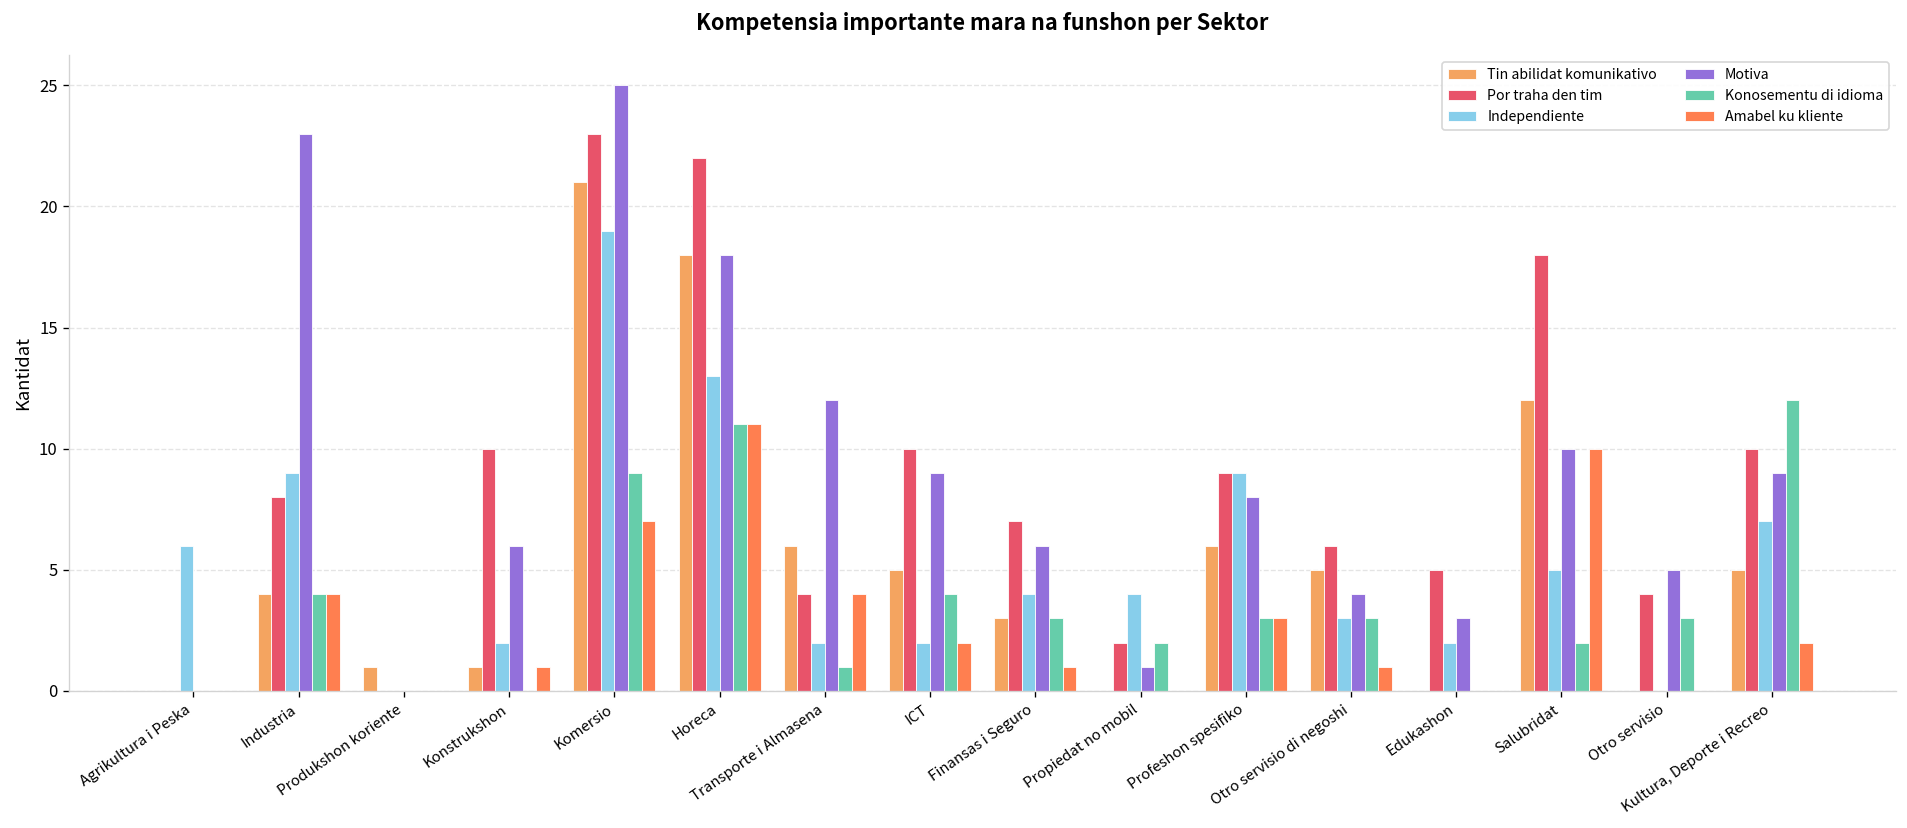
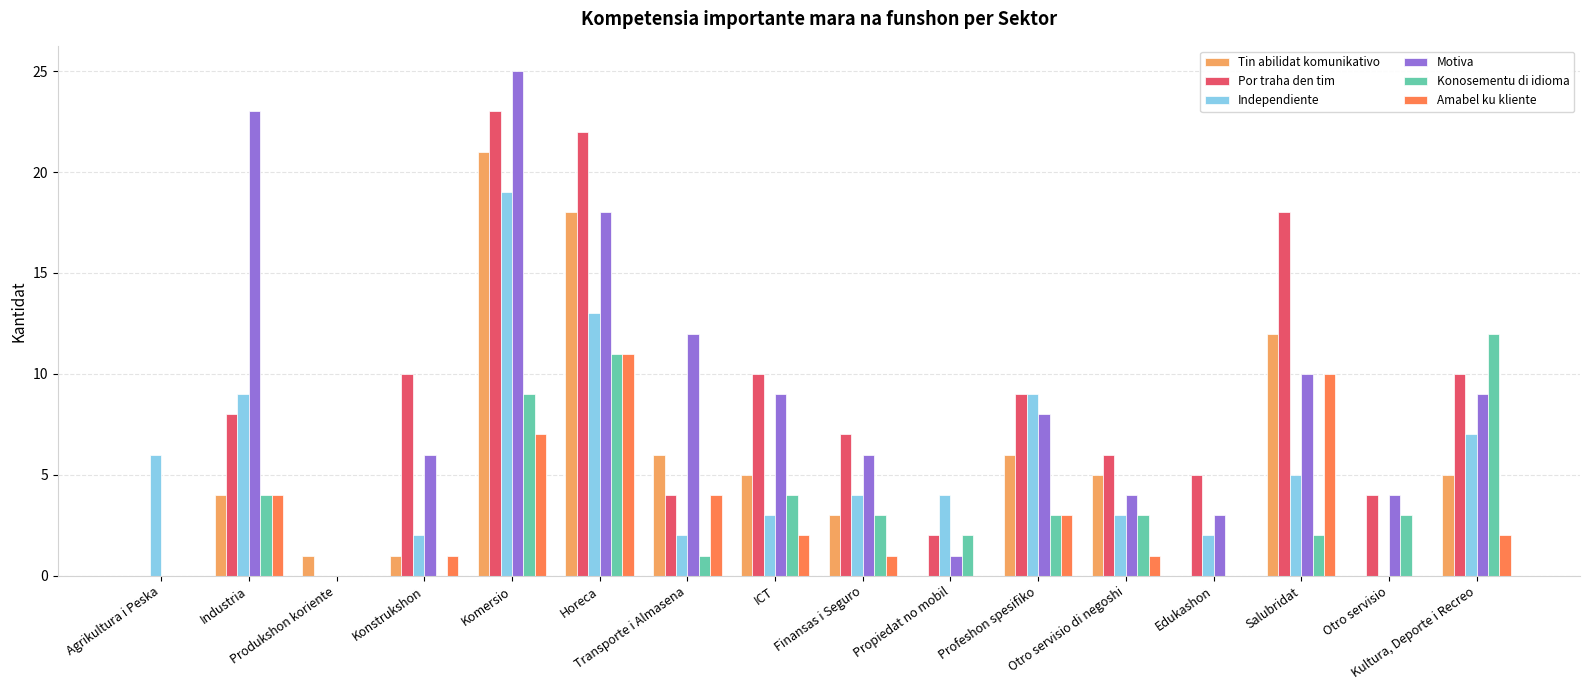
  {
    "Independiente": {
      "Agrikultura i Peska": 6,
      "Industria": 9,
      "Produkshon koriente": 0,
      "Konstrukshon": 2,
      "Komersio": 19,
      "Horeca": 13,
      "Transporte i Almasena": 2,
-     "ICT": 2,
+     "ICT": 3,
      "Finansas i Seguro": 4,
      "Propiedat no mobil": 4,
      "Profeshon spesifiko": 9,
      "Otro servisio di negoshi": 3,
      "Edukashon": 2,
      "Salubridat": 5,
      "Otro servisio": 0,
      "Kultura, Deporte i Recreo": 7
    },
    "Motiva": {
      "Agrikultura i Peska": 0,
      "Industria": 23,
      "Produkshon koriente": 0,
      "Konstrukshon": 6,
      "Komersio": 25,
      "Horeca": 18,
      "Transporte i Almasena": 12,
      "ICT": 9,
      "Finansas i Seguro": 6,
      "Propiedat no mobil": 1,
      "Profeshon spesifiko": 8,
      "Otro servisio di negoshi": 4,
      "Edukashon": 3,
      "Salubridat": 10,
-     "Otro servisio": 5,
+     "Otro servisio": 4,
      "Kultura, Deporte i Recreo": 9
    },
    "Konosementu di idioma": {
      "Agrikultura i Peska": 0,
      "Industria": 4,
      "Produkshon koriente": 0,
      "Konstrukshon": 0,
      "Komersio": 9,
      "Horeca": 11,
      "Transporte i Almasena": 1,
      "ICT": 4,
      "Finansas i Seguro": 3,
      "Propiedat no mobil": 2,
      "Profeshon spesifiko": 3,
      "Otro servisio di negoshi": 3,
      "Edukashon": 0,
      "Salubridat": 2,
      "Otro servisio": 3,
      "Kultura, Deporte i Recreo": 12
    }
  }
